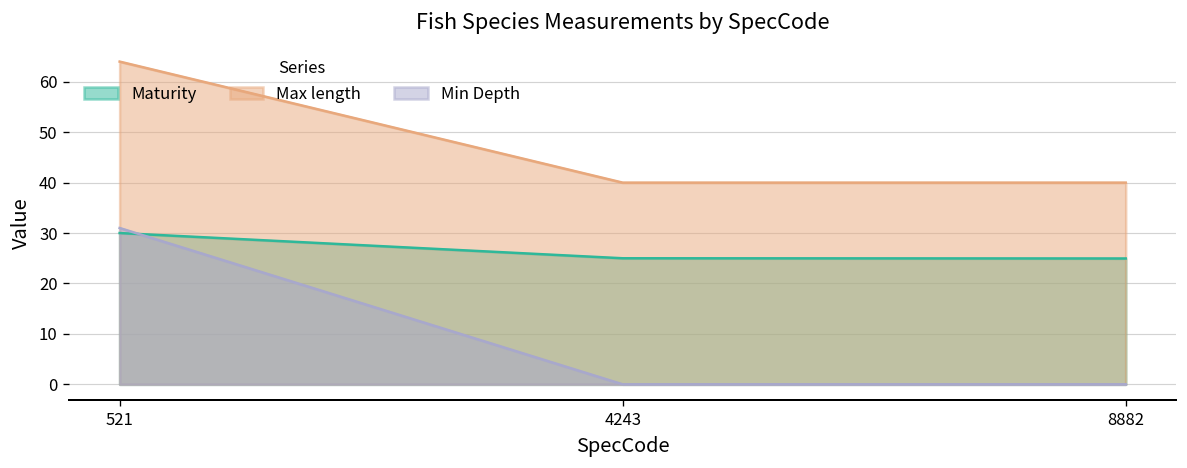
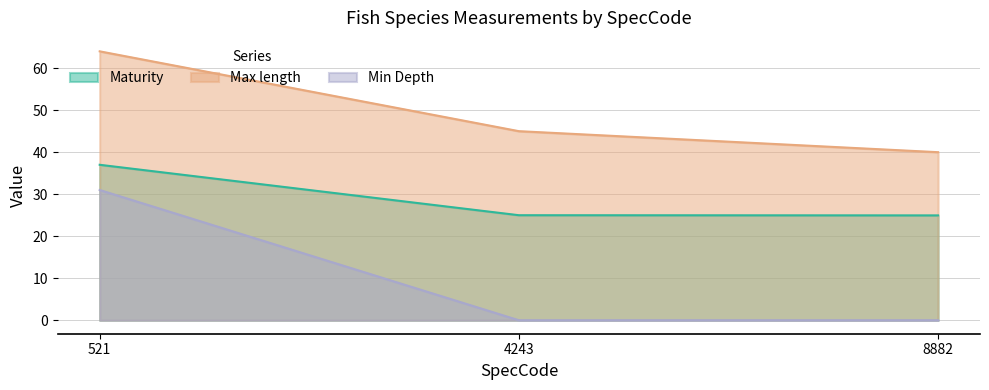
  {
    "Maturity": {
-     "521": 30,
+     "521": 37,
      "4243": 25,
      "8882": 25
    },
    "Max length": {
      "521": 64,
-     "4243": 40,
+     "4243": 45,
      "8882": 40
    },
    "Min Depth": {
      "521": 31,
      "4243": 0,
      "8882": 0
    }
  }
